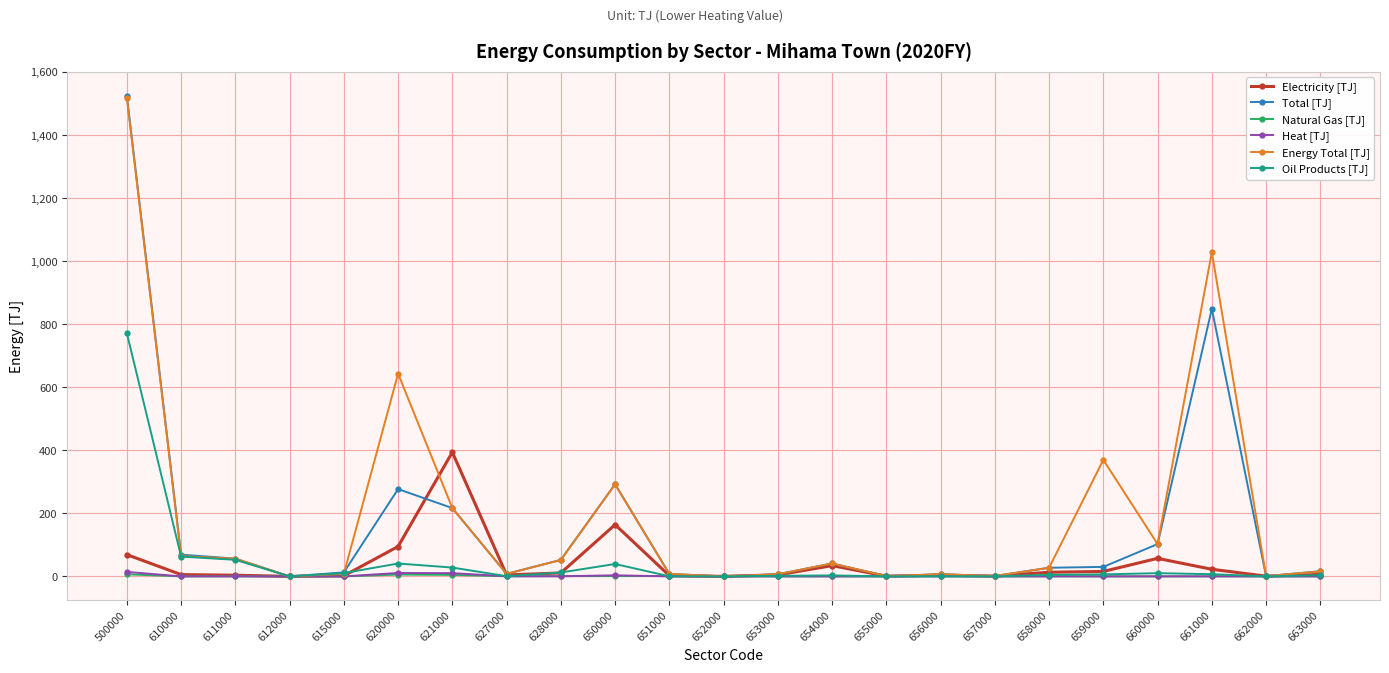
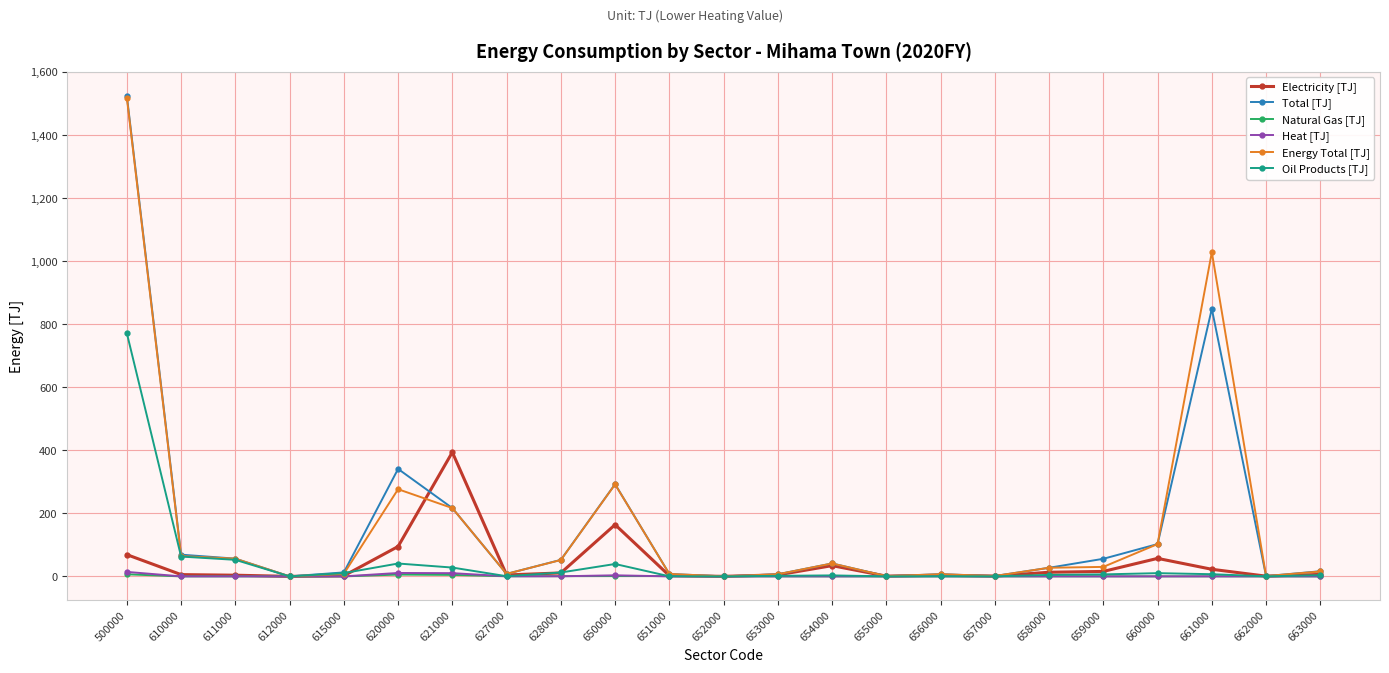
  {
    "Electricity [TJ]": {
      "500000": "70",
      "620000": "90",
      "621000": "390",
      "650000": "160",
      "658000": "10",
      "659000": "20",
      "660000": "60",
      "661000": "20"
    },
    "Total [TJ]": {
-     "620000": "280",
-     "659000": "30",
+     "620000": "340",
+     "659000": "60",
      "661000": "850"
    },
    "Energy Total [TJ]": {
-     "620000": "640",
-     "659000": "370",
+     "620000": "280",
+     "659000": "30",
      "661000": "1,030"
    }
  }
